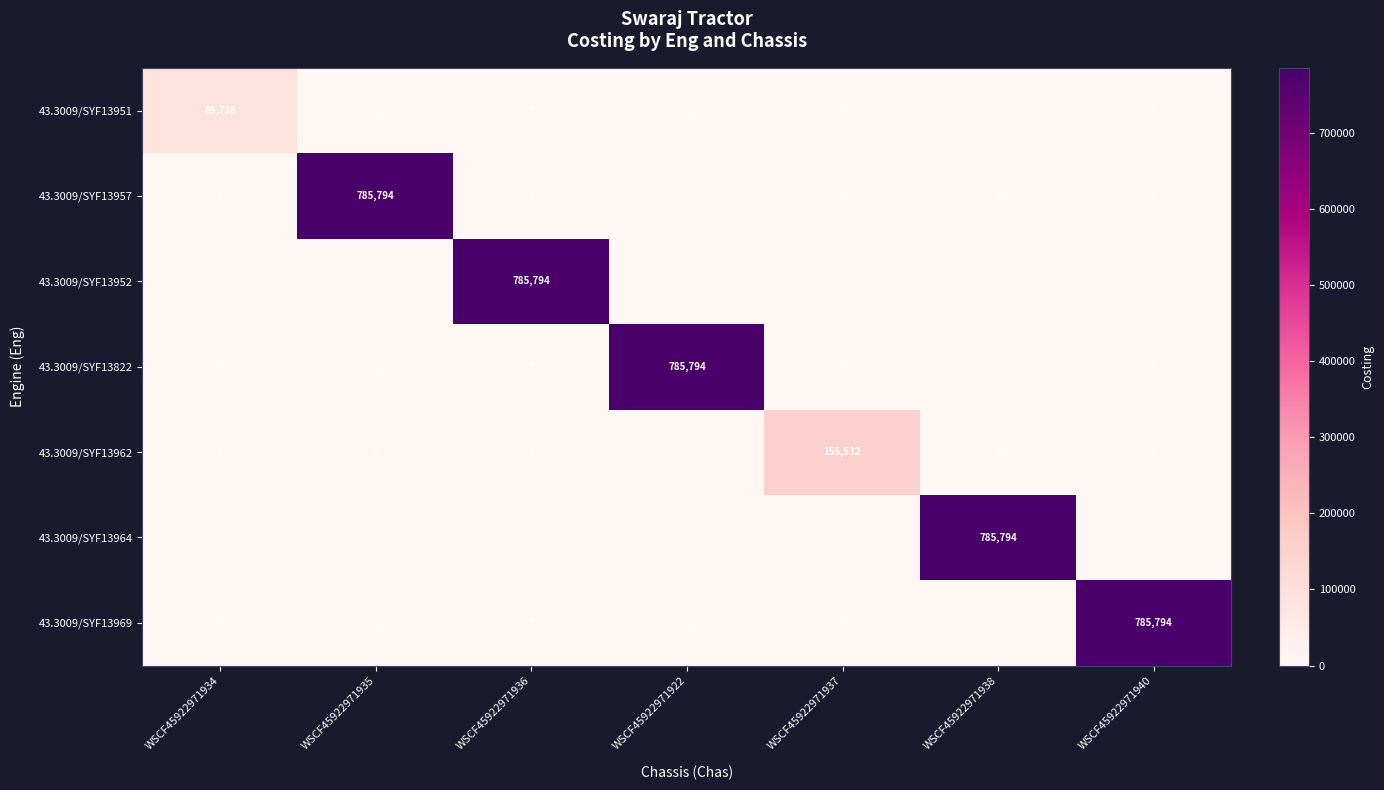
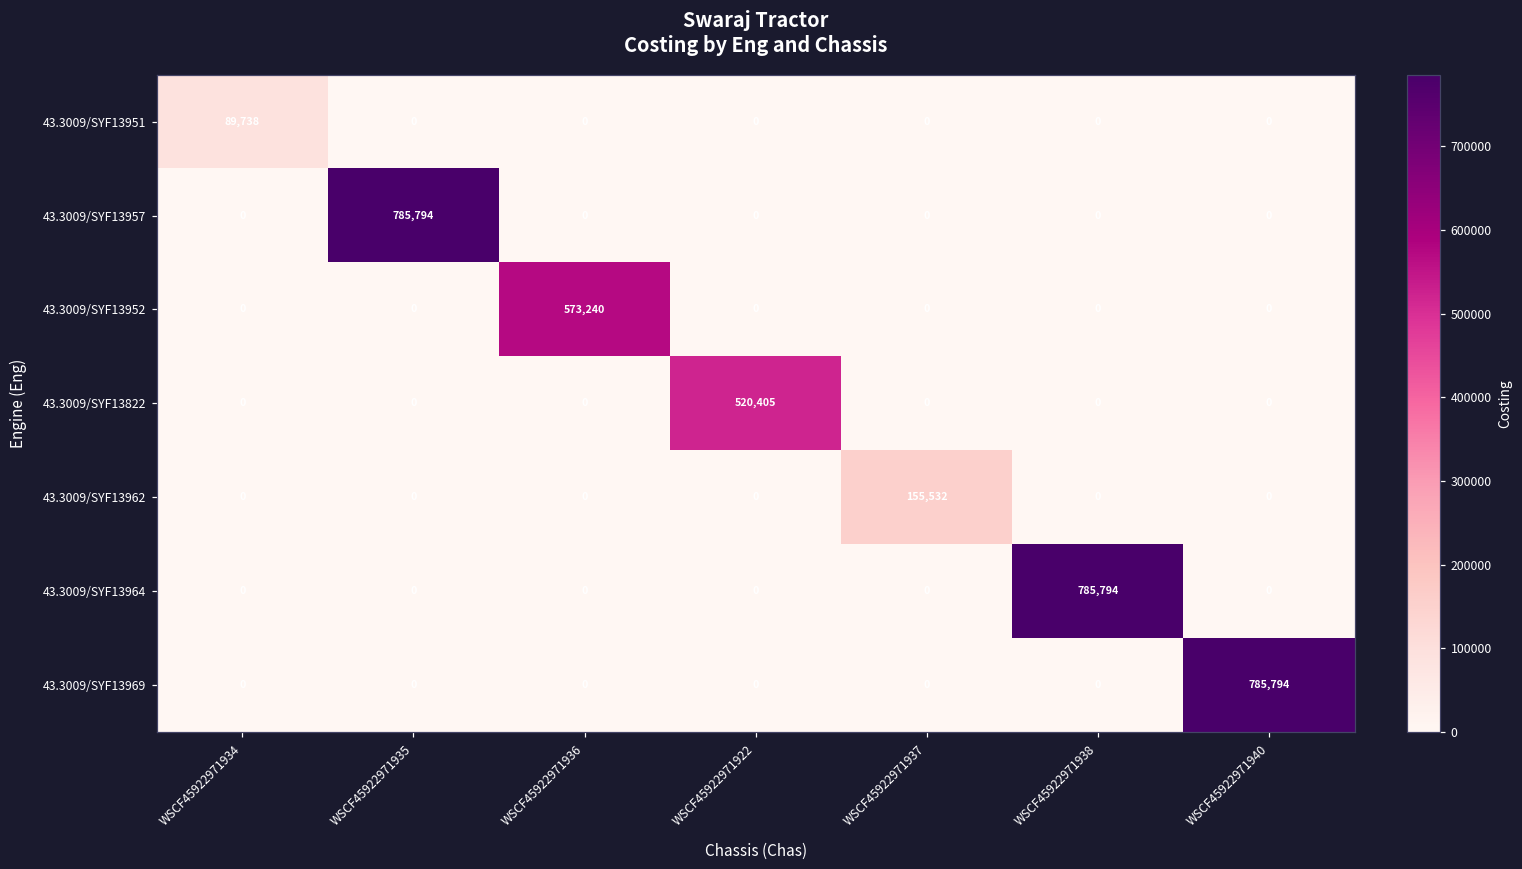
  {
    "43.3009/SYF13957": {
      "WSCF45922971935": "785,794"
    },
    "43.3009/SYF13952": {
-     "WSCF45922971936": "785,794"
+     "WSCF45922971936": "573,240"
    },
    "43.3009/SYF13822": {
-     "WSCF45922971922": "785,794"
+     "WSCF45922971922": "520,405"
    },
    "43.3009/SYF13962": {
      "WSCF45922971937": "155,532"
    },
    "43.3009/SYF13964": {
      "WSCF45922971938": "785,794"
    },
    "43.3009/SYF13969": {
      "WSCF45922971940": "785,794"
    }
  }
